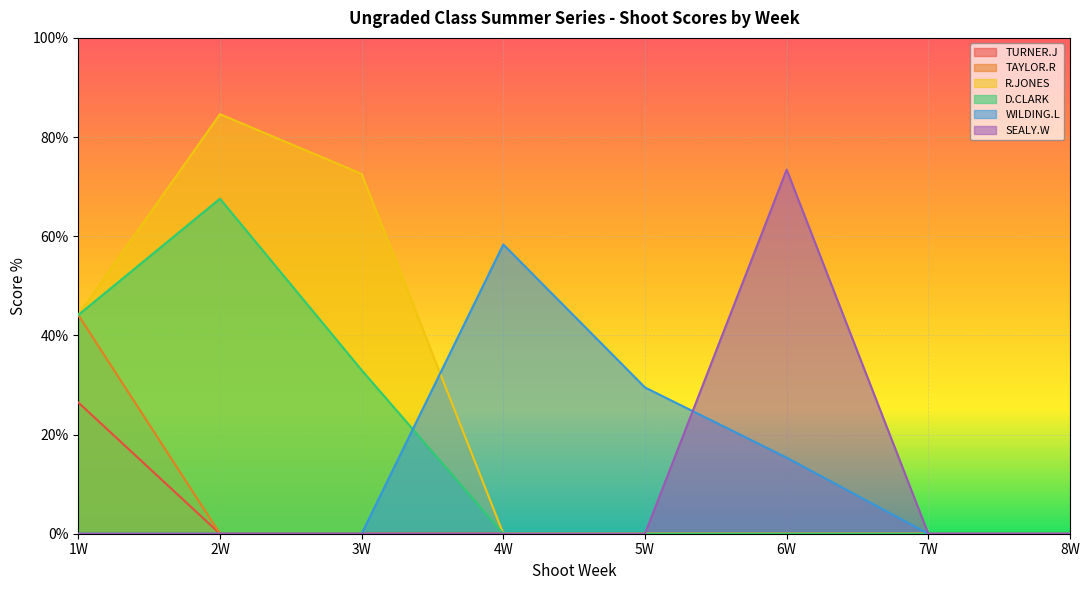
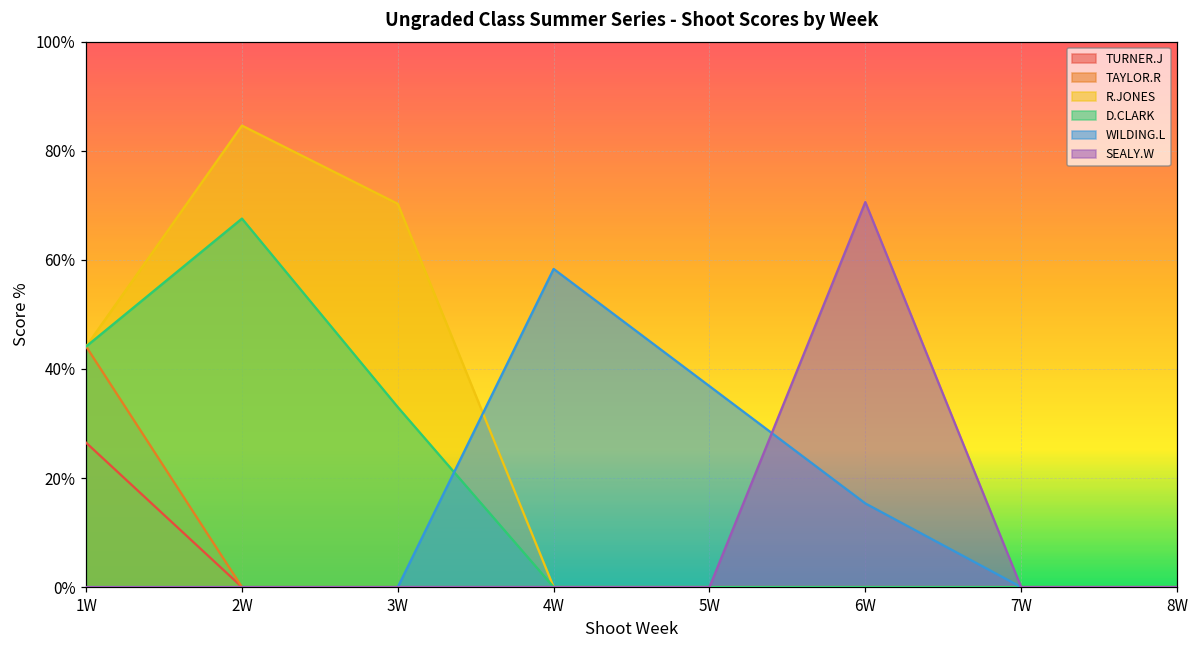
  {
    "R.JONES": {
      "2W": "85%",
-     "3W": "73%"
+     "3W": "70%"
    },
    "D.CLARK": {
      "2W": "68%",
      "3W": "33%"
    },
    "WILDING.L": {
      "4W": "58%",
-     "5W": "29%",
+     "5W": "37%",
      "6W": "15%"
    },
    "SEALY.W": {
-     "6W": "73%"
+     "6W": "71%"
    }
  }
